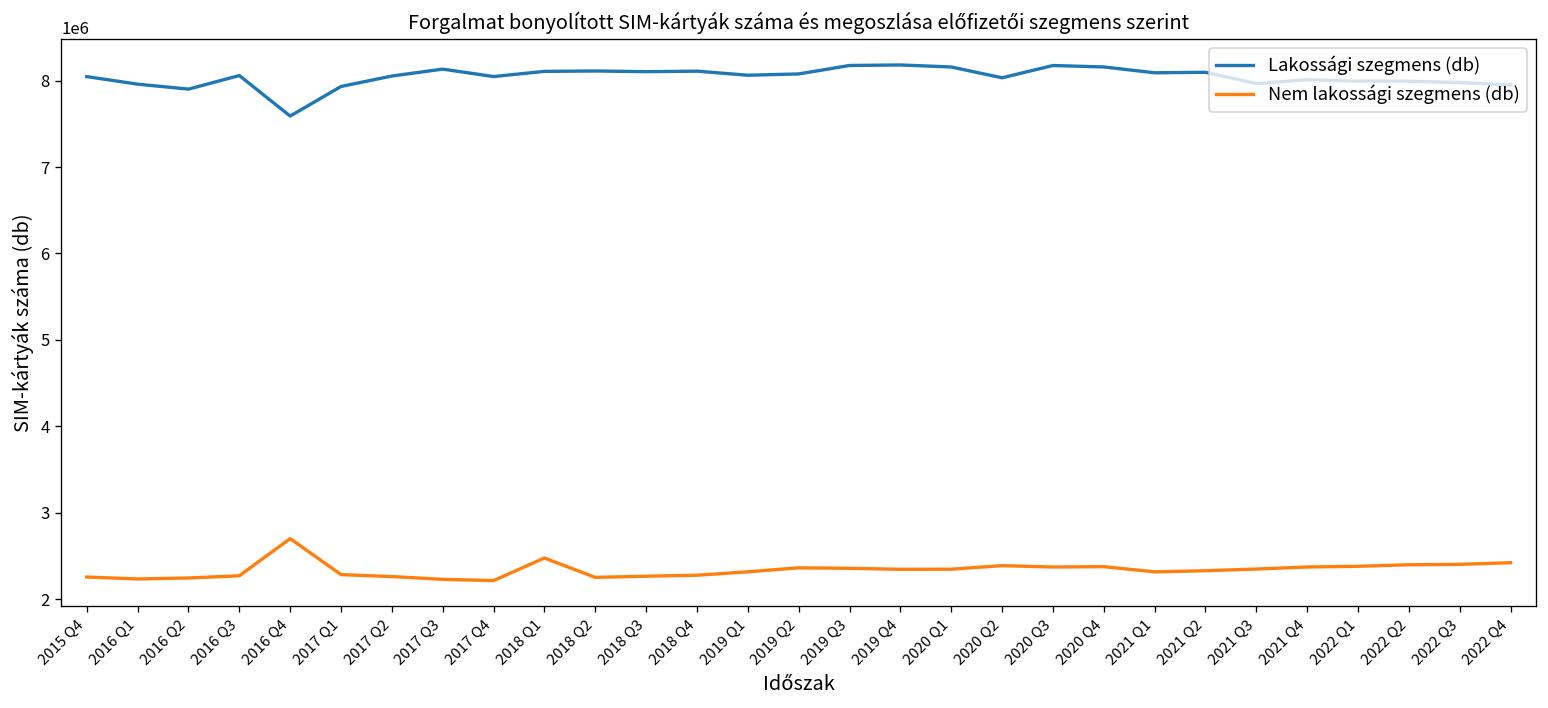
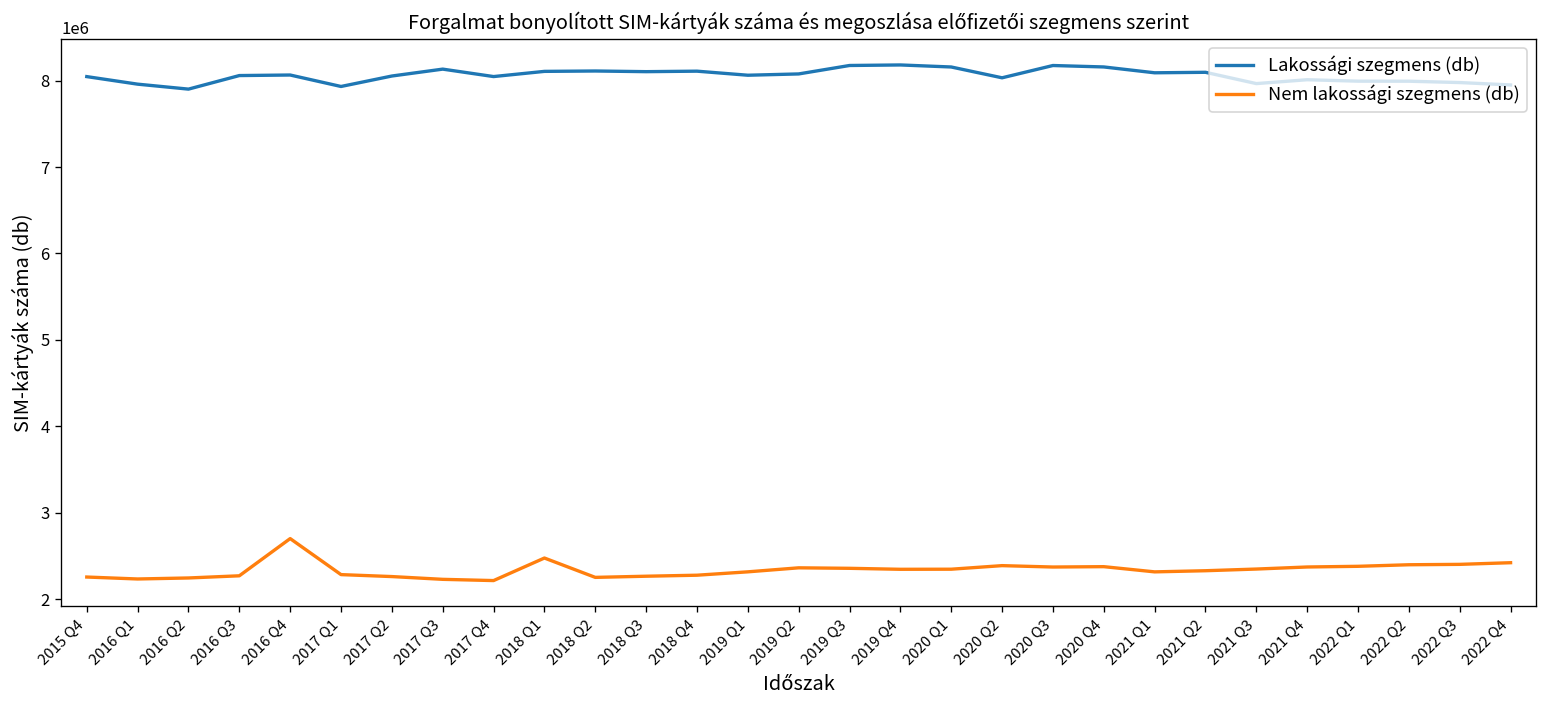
  {
    "Lakossági szegmens (db)": {
      "2015 Q4": 8000000,
      "2016 Q1": 8000000,
      "2016 Q2": 7900000,
      "2016 Q3": 8100000,
-     "2016 Q4": 7600000,
+     "2016 Q4": 8100000,
      "2017 Q1": 7900000,
      "2017 Q2": 8100000,
      "2017 Q3": 8100000,
      "2017 Q4": 8000000,
      "2018 Q1": 8100000,
      "2018 Q2": 8100000,
      "2018 Q3": 8100000,
      "2018 Q4": 8100000,
      "2019 Q1": 8100000,
      "2019 Q2": 8100000,
      "2019 Q3": 8200000,
      "2019 Q4": 8200000,
      "2020 Q1": 8200000,
      "2020 Q2": 8000000,
      "2020 Q3": 8200000,
      "2020 Q4": 8200000,
      "2021 Q1": 8100000,
      "2021 Q2": 8100000
    },
    "Nem lakossági szegmens (db)": {
      "2015 Q4": 2300000,
      "2016 Q1": 2200000,
      "2016 Q2": 2200000,
      "2016 Q3": 2300000,
      "2016 Q4": 2700000,
      "2017 Q1": 2300000,
      "2017 Q2": 2300000,
      "2017 Q3": 2200000,
      "2017 Q4": 2200000,
      "2018 Q1": 2500000,
      "2018 Q2": 2300000,
      "2018 Q3": 2300000,
      "2018 Q4": 2300000,
      "2019 Q1": 2300000,
      "2019 Q2": 2400000,
      "2019 Q3": 2400000,
      "2019 Q4": 2300000,
      "2020 Q1": 2300000,
      "2020 Q2": 2400000,
      "2020 Q3": 2400000,
      "2020 Q4": 2400000,
      "2021 Q1": 2300000,
      "2021 Q2": 2300000,
      "2021 Q3": 2300000,
      "2021 Q4": 2400000,
      "2022 Q1": 2400000,
      "2022 Q2": 2400000,
      "2022 Q3": 2400000,
      "2022 Q4": 2400000
    }
  }
